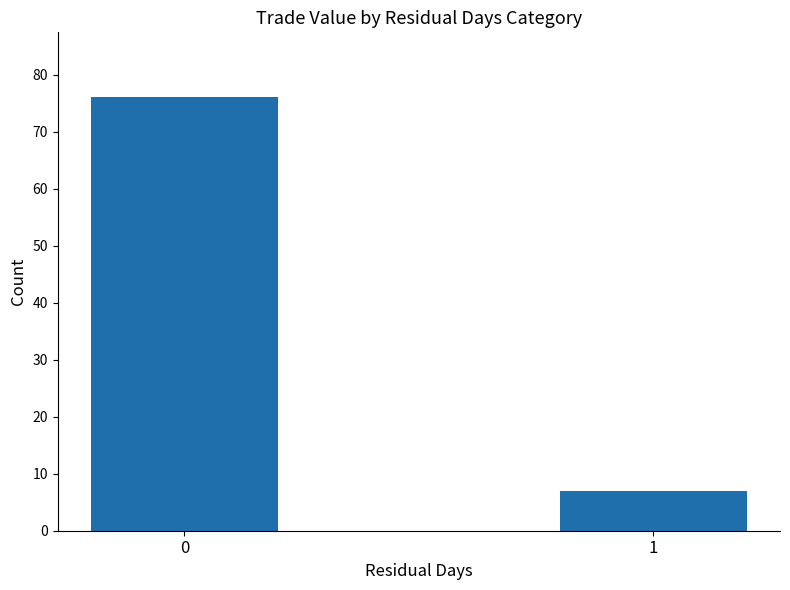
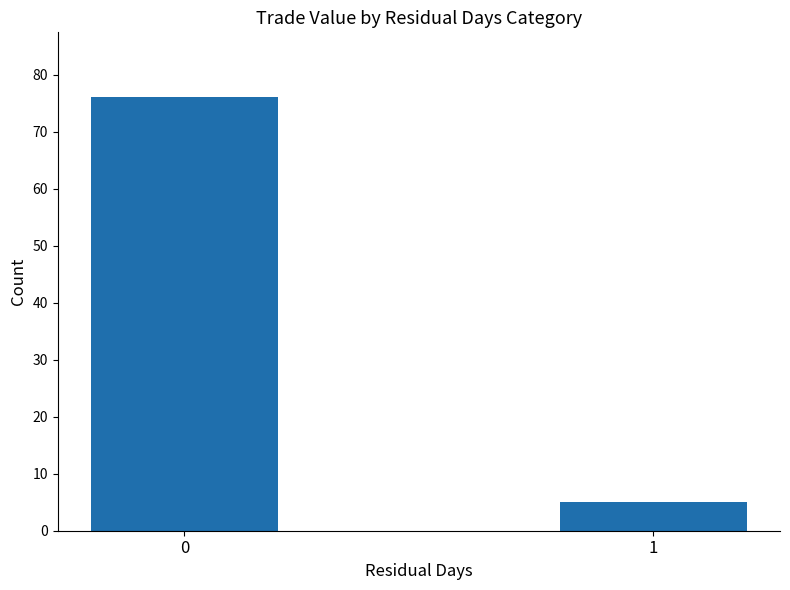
  {
    "0": 76,
-   "1": 7
+   "1": 5
  }
